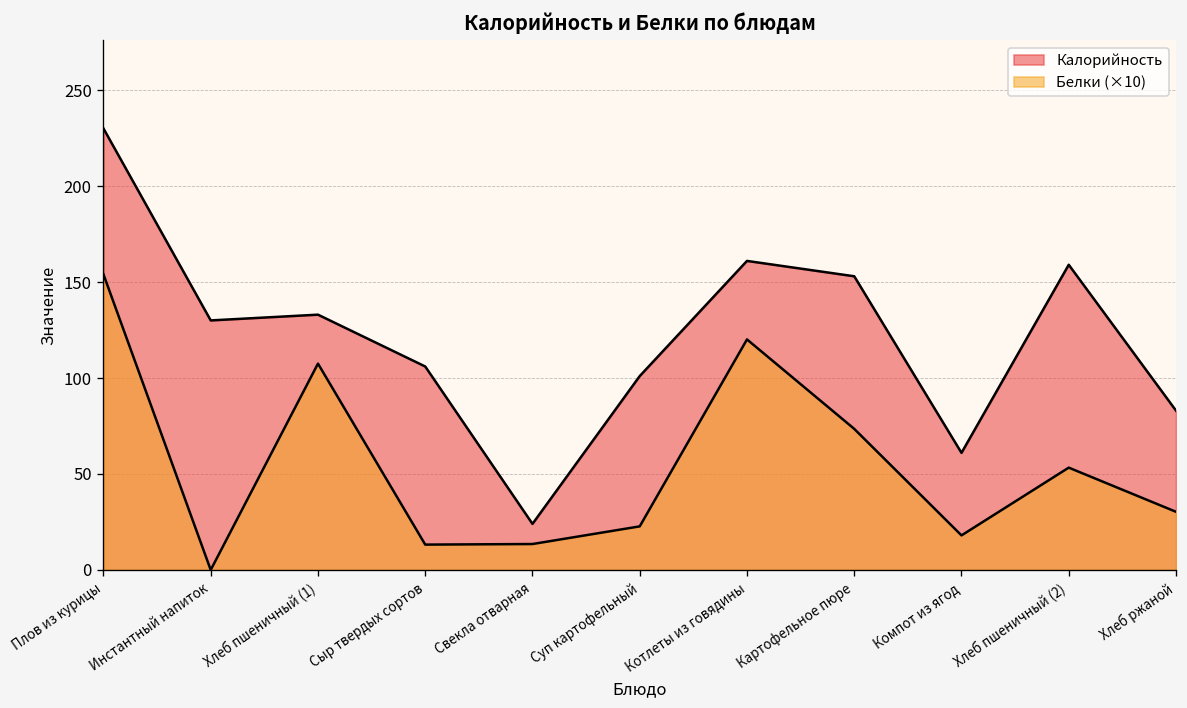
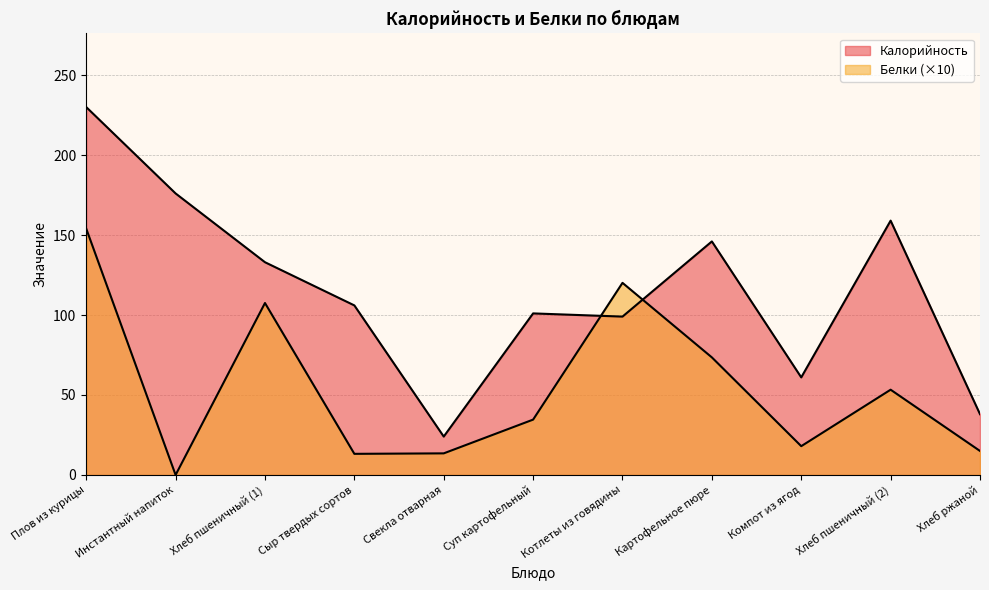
  {
    "Калорийность": {
      "Плов из курицы": 230,
-     "Инстантный напиток": 130,
+     "Инстантный напиток": 176,
      "Хлеб пшеничный (1)": 133,
      "Сыр твердых сортов": 106,
      "Свекла отварная": 24,
      "Суп картофельный": 101,
-     "Котлеты из говядины": 161,
-     "Картофельное пюре": 153,
+     "Котлеты из говядины": 99,
+     "Картофельное пюре": 146,
      "Компот из ягод": 61,
      "Хлеб пшеничный (2)": 159,
-     "Хлеб ржаной": 83
+     "Хлеб ржаной": 38
    },
    "Белки (×10)": {
      "Плов из курицы": 154,
      "Инстантный напиток": 0,
      "Хлеб пшеничный (1)": 108,
      "Сыр твердых сортов": 13,
      "Свекла отварная": 14,
-     "Суп картофельный": 23,
+     "Суп картофельный": 35,
      "Котлеты из говядины": 120,
      "Картофельное пюре": 74,
      "Компот из ягод": 18,
      "Хлеб пшеничный (2)": 53,
-     "Хлеб ржаной": 30
+     "Хлеб ржаной": 15
    }
  }
